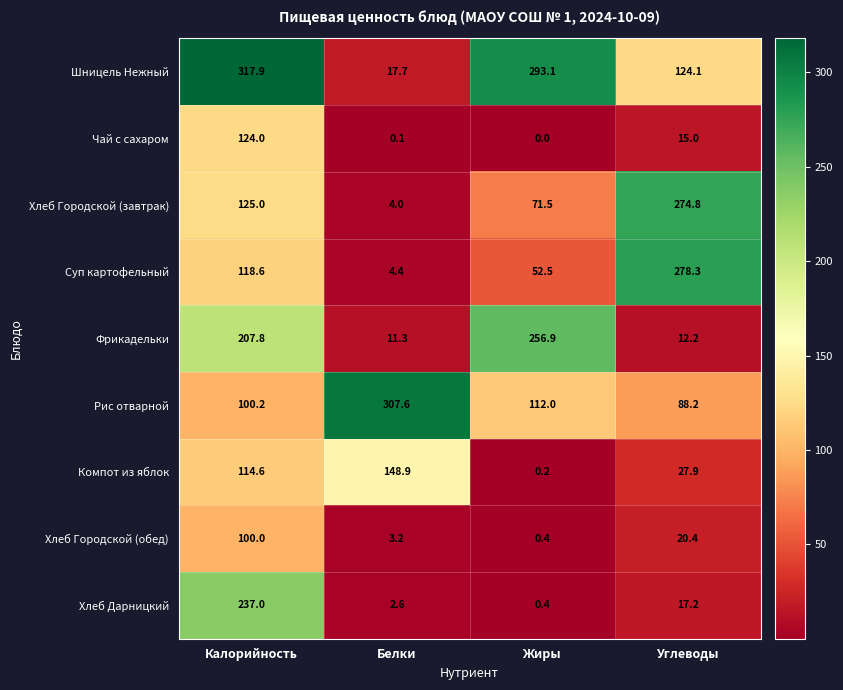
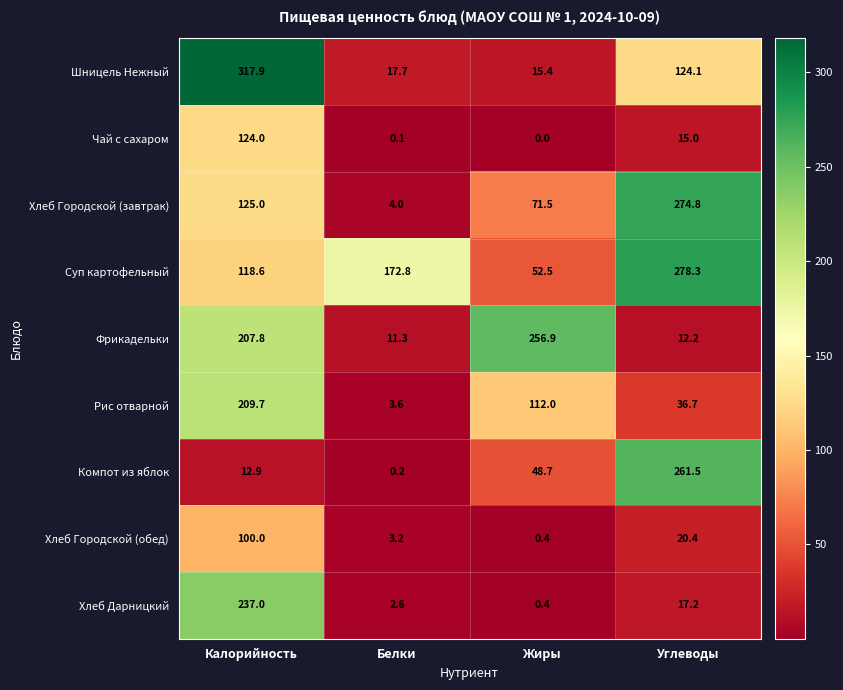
  {
    "Шницель Нежный": {
      "Калорийность": 317.9,
      "Белки": 17.7,
-     "Жиры": 293.1,
+     "Жиры": 15.4,
      "Углеводы": 124.1
    },
    "Чай с сахаром": {
      "Калорийность": 124.0,
      "Белки": 0.1,
      "Жиры": 0.0,
      "Углеводы": 15.0
    },
    "Хлеб Городской (завтрак)": {
      "Калорийность": 125.0,
      "Белки": 4.0,
      "Жиры": 71.5,
      "Углеводы": 274.8
    },
    "Суп картофельный": {
      "Калорийность": 118.6,
-     "Белки": 4.4,
+     "Белки": 172.8,
      "Жиры": 52.5,
      "Углеводы": 278.3
    },
    "Фрикадельки": {
      "Калорийность": 207.8,
      "Белки": 11.3,
      "Жиры": 256.9,
      "Углеводы": 12.2
    },
    "Рис отварной": {
-     "Калорийность": 100.2,
-     "Белки": 307.6,
+     "Калорийность": 209.7,
+     "Белки": 3.6,
      "Жиры": 112.0,
-     "Углеводы": 88.2
+     "Углеводы": 36.7
    },
    "Компот из яблок": {
-     "Калорийность": 114.6,
-     "Белки": 148.9,
-     "Жиры": 0.2,
-     "Углеводы": 27.9
+     "Калорийность": 12.9,
+     "Белки": 0.2,
+     "Жиры": 48.7,
+     "Углеводы": 261.5
    },
    "Хлеб Городской (обед)": {
      "Калорийность": 100.0,
      "Белки": 3.2,
      "Жиры": 0.4,
      "Углеводы": 20.4
    },
    "Хлеб Дарницкий": {
      "Калорийность": 237.0,
      "Белки": 2.6,
      "Жиры": 0.4,
      "Углеводы": 17.2
    }
  }
